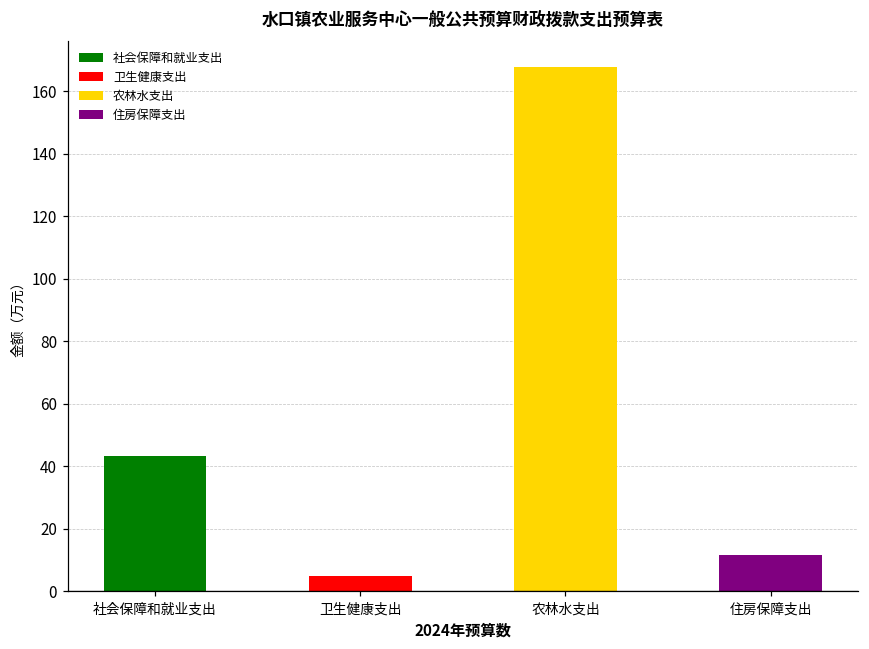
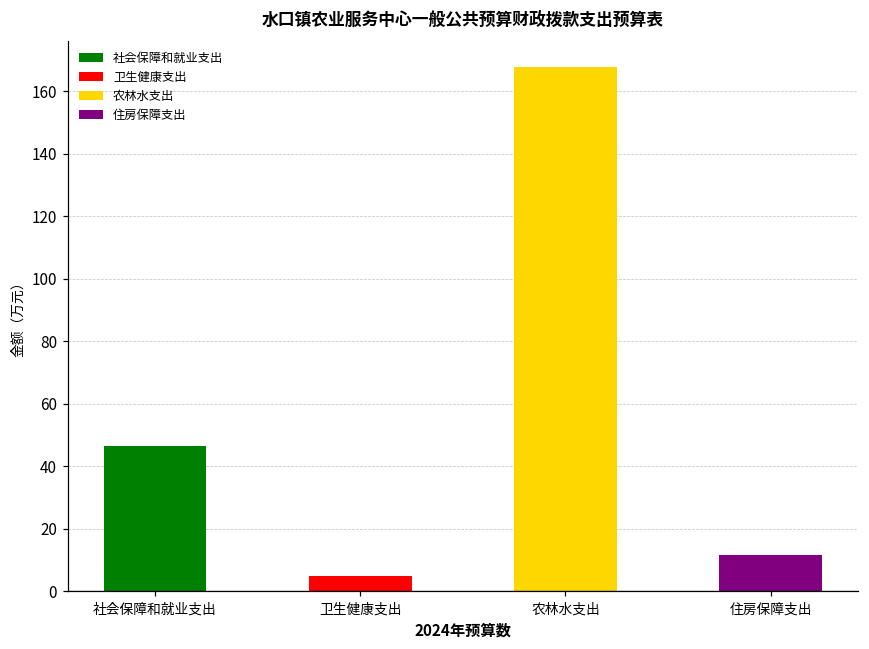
  {
-   "社会保障和就业支出": 43,
+   "社会保障和就业支出": 46,
    "卫生健康支出": 5,
    "农林水支出": 168,
    "住房保障支出": 12
  }
